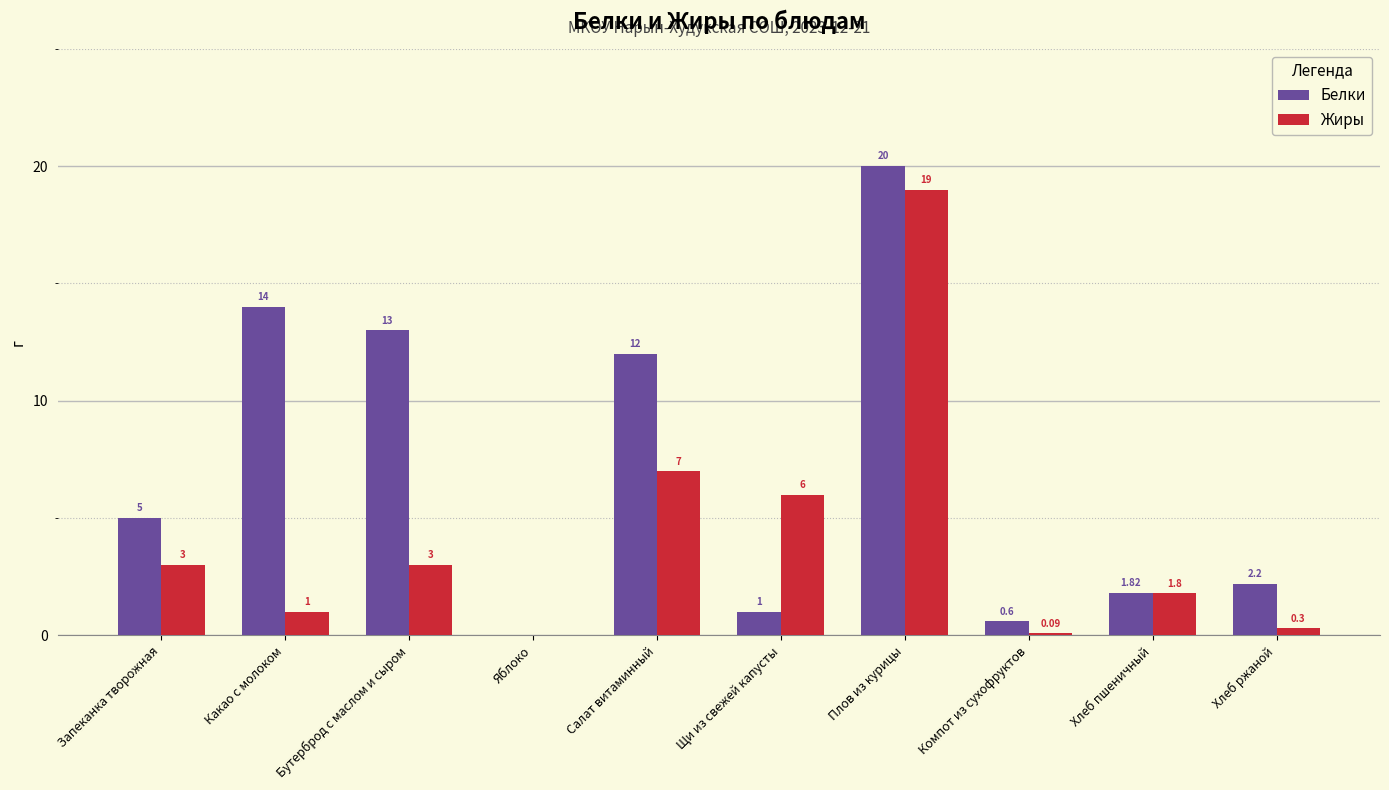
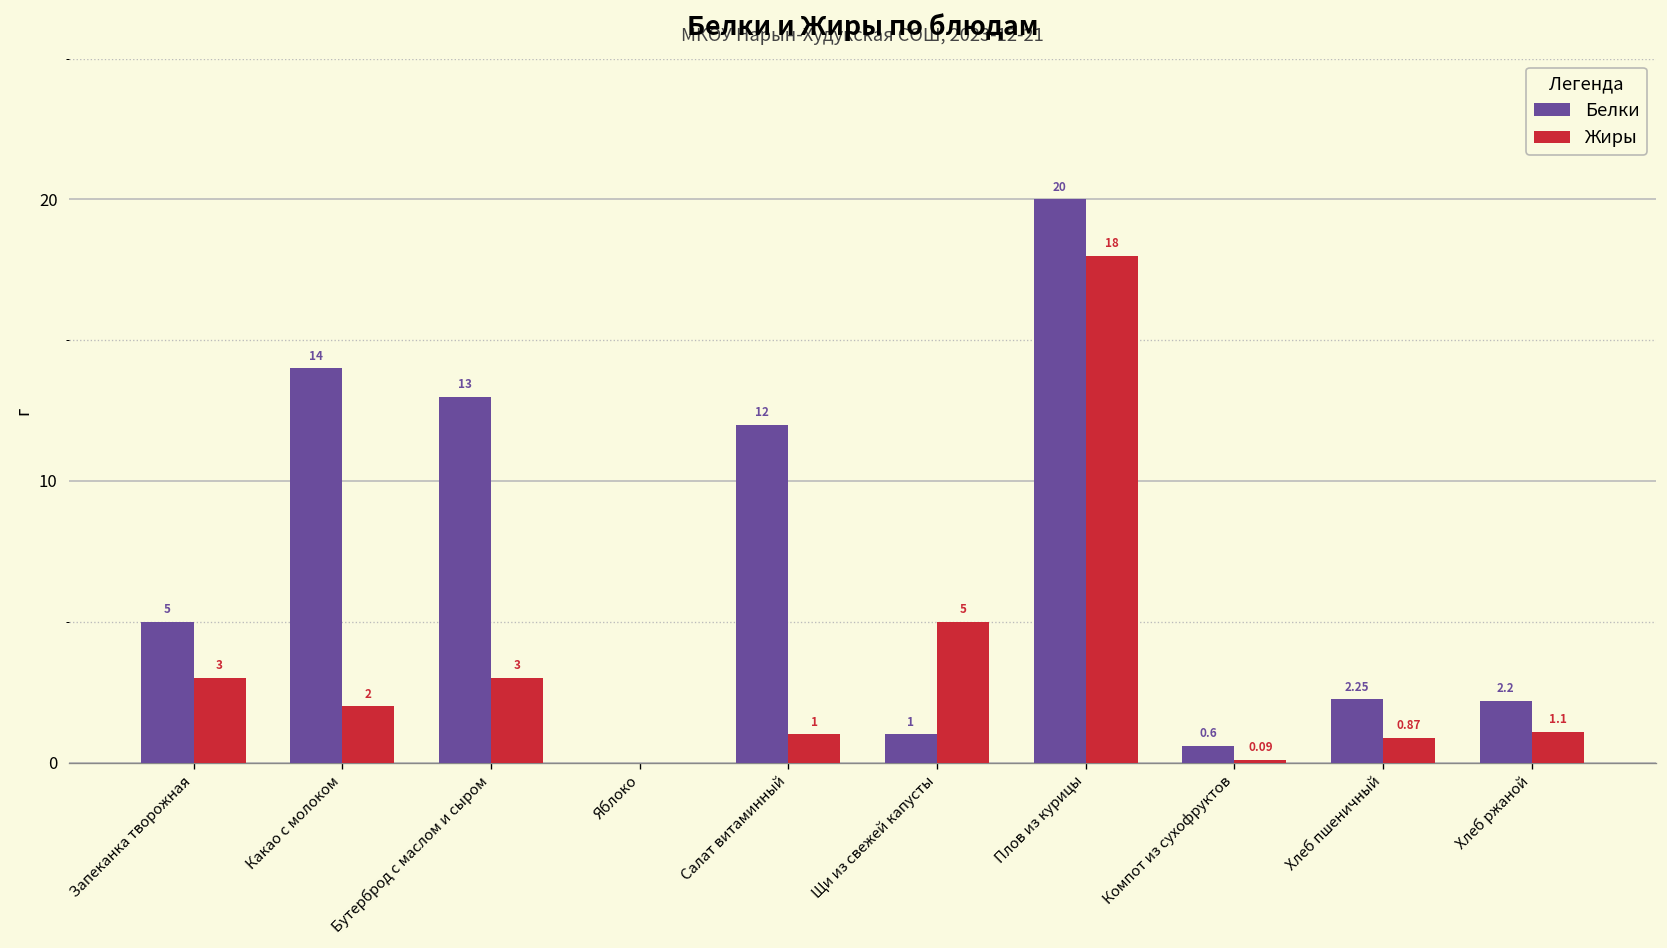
  {
    "Белки": {
      "Запеканка творожная": 5,
      "Какао с молоком": 14,
      "Бутерброд с маслом и сыром": 13,
      "Салат витаминный": 12,
      "Щи из свежей капусты": 1,
      "Плов из курицы": 20,
      "Компот из сухофруктов": 0.6,
-     "Хлеб пшеничный": 1.82,
+     "Хлеб пшеничный": 2.25,
      "Хлеб ржаной": 2.2
    },
    "Жиры": {
      "Запеканка творожная": 3,
-     "Какао с молоком": 1,
+     "Какао с молоком": 2,
      "Бутерброд с маслом и сыром": 3,
-     "Салат витаминный": 7,
-     "Щи из свежей капусты": 6,
-     "Плов из курицы": 19,
+     "Салат витаминный": 1,
+     "Щи из свежей капусты": 5,
+     "Плов из курицы": 18,
      "Компот из сухофруктов": 0.09,
-     "Хлеб пшеничный": 1.8,
-     "Хлеб ржаной": 0.3
+     "Хлеб пшеничный": 0.87,
+     "Хлеб ржаной": 1.1
    }
  }
